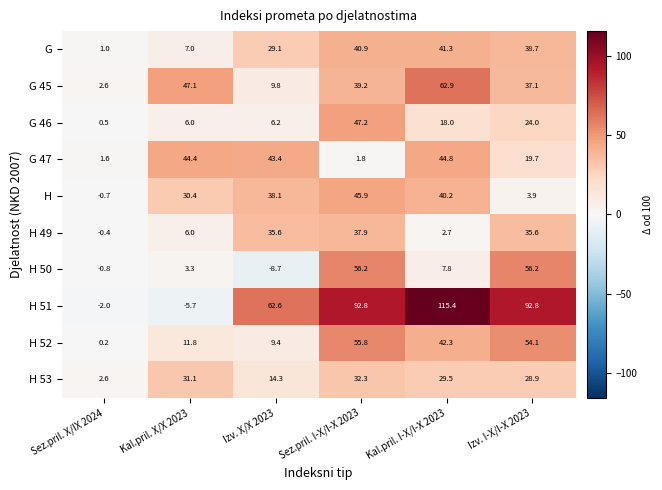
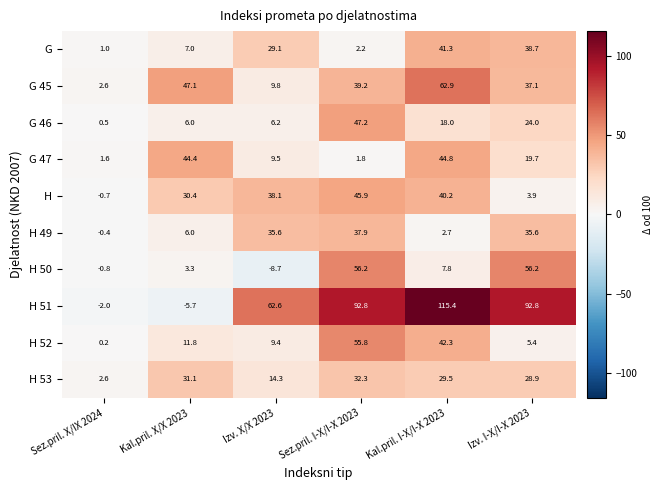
  {
    "G": {
      "Sez.pril. X/IX 2024": 1.0,
      "Kal.pril. X/X 2023": 7.0,
      "Izv. X/X 2023": 29.1,
-     "Sez.pril. I-X/I-X 2023": 40.9,
+     "Sez.pril. I-X/I-X 2023": 2.2,
      "Kal.pril. I-X/I-X 2023": 41.3,
      "Izv. I-X/I-X 2023": 38.7
    },
    "G 45": {
      "Sez.pril. X/IX 2024": 2.6,
      "Kal.pril. X/X 2023": 47.1,
      "Izv. X/X 2023": 9.8,
      "Sez.pril. I-X/I-X 2023": 39.2,
      "Kal.pril. I-X/I-X 2023": 62.9,
      "Izv. I-X/I-X 2023": 37.1
    },
    "G 46": {
      "Sez.pril. X/IX 2024": 0.5,
      "Kal.pril. X/X 2023": 6.0,
      "Izv. X/X 2023": 6.2,
      "Sez.pril. I-X/I-X 2023": 47.2,
      "Kal.pril. I-X/I-X 2023": 18.0,
      "Izv. I-X/I-X 2023": 24.0
    },
    "G 47": {
      "Sez.pril. X/IX 2024": 1.6,
      "Kal.pril. X/X 2023": 44.4,
-     "Izv. X/X 2023": 43.4,
+     "Izv. X/X 2023": 9.5,
      "Sez.pril. I-X/I-X 2023": 1.8,
      "Kal.pril. I-X/I-X 2023": 44.8,
      "Izv. I-X/I-X 2023": 19.7
    },
    "H": {
      "Sez.pril. X/IX 2024": -0.7,
      "Kal.pril. X/X 2023": 30.4,
      "Izv. X/X 2023": 38.1,
      "Sez.pril. I-X/I-X 2023": 45.9,
      "Kal.pril. I-X/I-X 2023": 40.2,
      "Izv. I-X/I-X 2023": 3.9
    },
    "H 49": {
      "Sez.pril. X/IX 2024": -0.4,
      "Kal.pril. X/X 2023": 6.0,
      "Izv. X/X 2023": 35.6,
      "Sez.pril. I-X/I-X 2023": 37.9,
      "Kal.pril. I-X/I-X 2023": 2.7,
      "Izv. I-X/I-X 2023": 35.6
    },
    "H 50": {
      "Sez.pril. X/IX 2024": -0.8,
      "Kal.pril. X/X 2023": 3.3,
      "Izv. X/X 2023": -8.7,
      "Sez.pril. I-X/I-X 2023": 56.2,
      "Kal.pril. I-X/I-X 2023": 7.8,
      "Izv. I-X/I-X 2023": 56.2
    },
    "H 51": {
      "Sez.pril. X/IX 2024": -2.0,
      "Kal.pril. X/X 2023": -5.7,
      "Izv. X/X 2023": 62.6,
      "Sez.pril. I-X/I-X 2023": 92.8,
      "Kal.pril. I-X/I-X 2023": 115.4,
      "Izv. I-X/I-X 2023": 92.8
    },
    "H 52": {
      "Sez.pril. X/IX 2024": 0.2,
      "Kal.pril. X/X 2023": 11.8,
      "Izv. X/X 2023": 9.4,
      "Sez.pril. I-X/I-X 2023": 55.8,
      "Kal.pril. I-X/I-X 2023": 42.3,
-     "Izv. I-X/I-X 2023": 54.1
+     "Izv. I-X/I-X 2023": 5.4
    },
    "H 53": {
      "Sez.pril. X/IX 2024": 2.6,
      "Kal.pril. X/X 2023": 31.1,
      "Izv. X/X 2023": 14.3,
      "Sez.pril. I-X/I-X 2023": 32.3,
      "Kal.pril. I-X/I-X 2023": 29.5,
      "Izv. I-X/I-X 2023": 28.9
    }
  }
